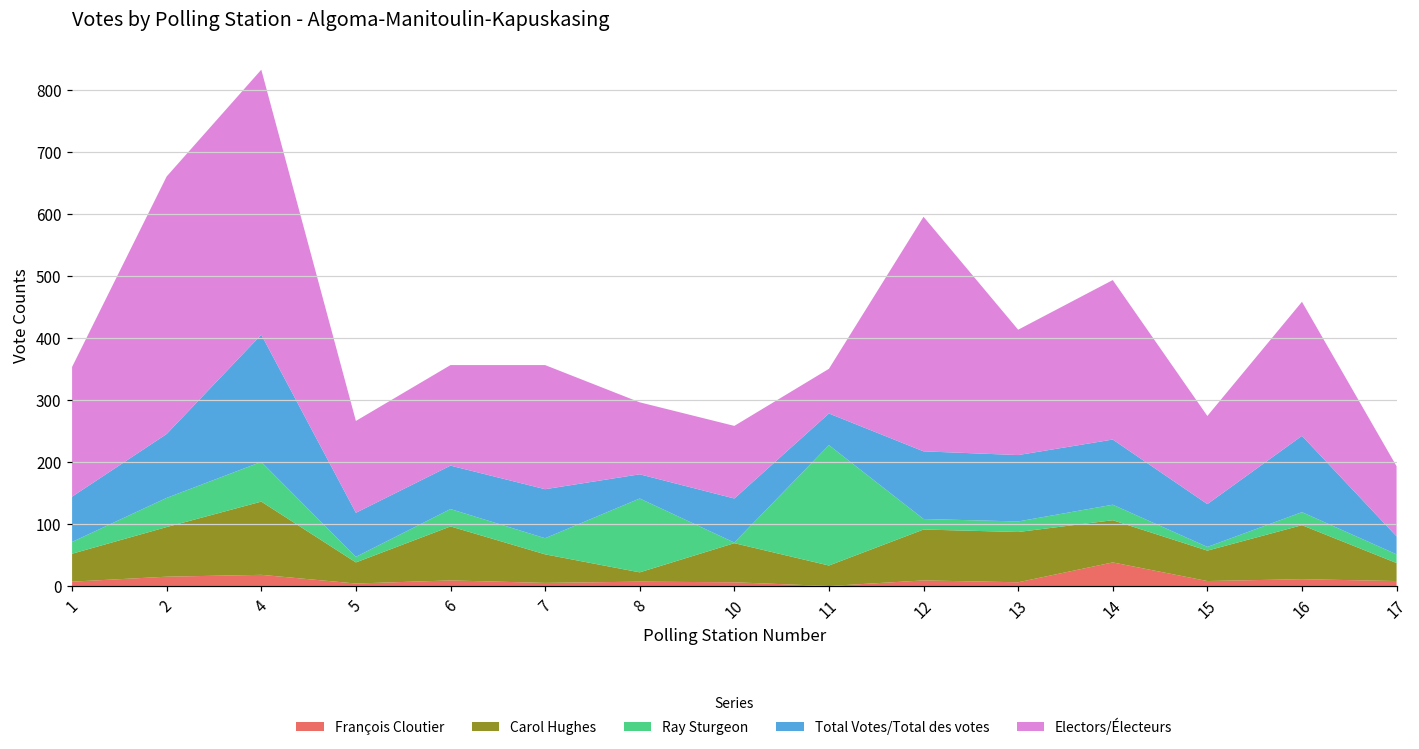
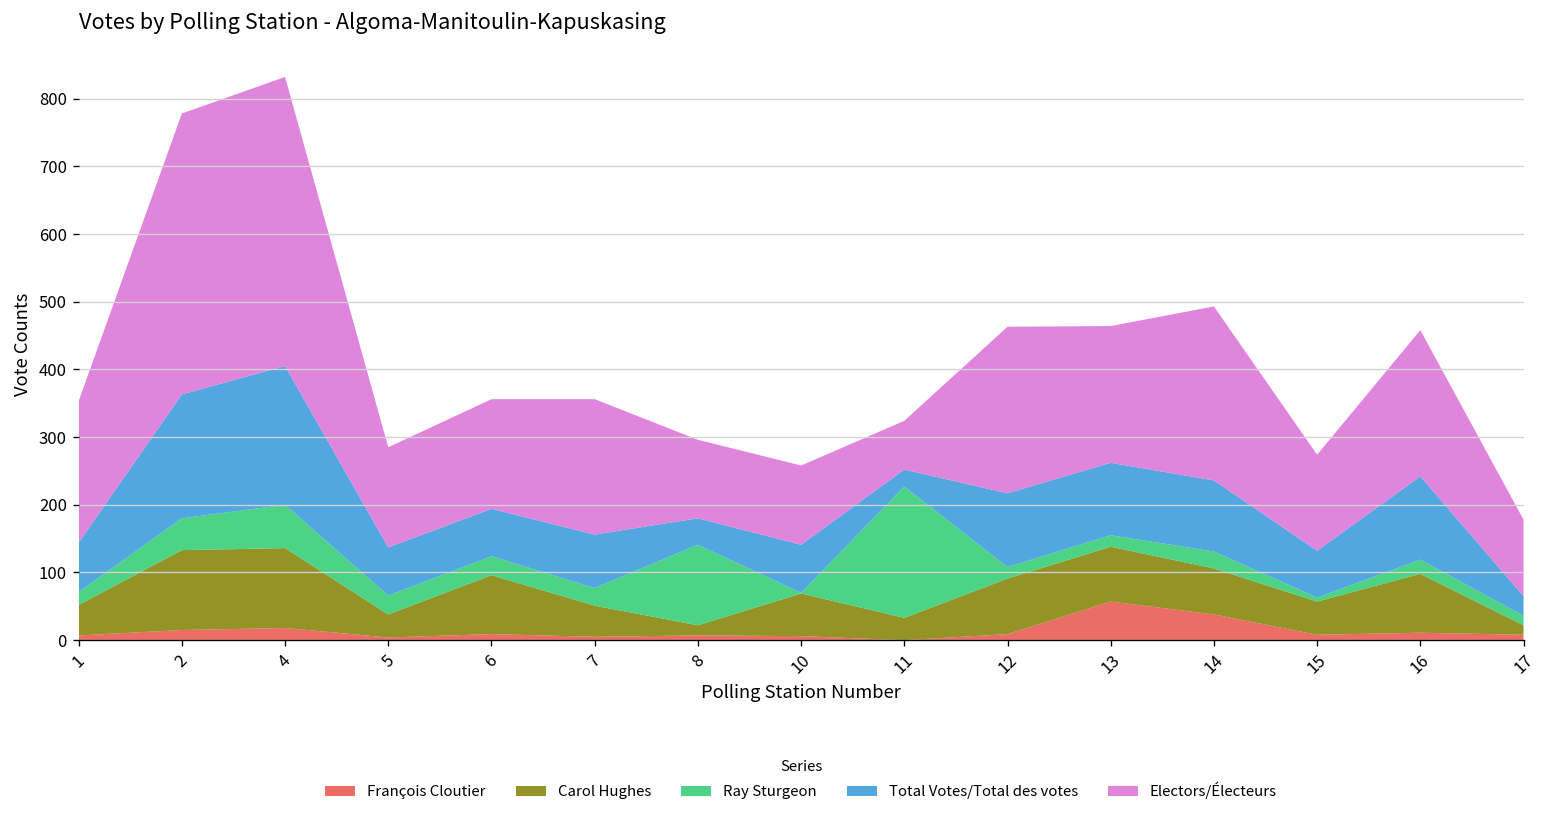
  {
    "François Cloutier": {
      "1": 10,
      "2": 20,
      "4": 20,
      "6": 10,
      "7": 10,
      "8": 10,
      "10": 10,
      "11": 0,
      "12": 10,
-     "13": 10,
+     "13": 60,
      "14": 40,
      "15": 10,
      "16": 10,
      "17": 10
    },
    "Carol Hughes": {
      "1": 50,
-     "2": 80,
+     "2": 120,
      "4": 120,
      "5": 30,
      "6": 90,
      "7": 50,
      "8": 20,
      "11": 30,
      "12": 80,
      "13": 80,
      "14": 70,
      "15": 50,
      "16": 90,
-     "17": 30
+     "17": 10
    },
    "Ray Sturgeon": {
      "1": 20,
      "2": 50,
      "4": 60,
-     "5": 10,
+     "5": 30,
      "6": 30,
      "7": 30,
      "8": 120,
      "11": 190,
      "12": 20,
      "13": 20,
      "14": 30,
      "15": 10,
      "16": 20,
      "17": 10
    },
    "Total Votes/Total des votes": {
      "1": 70,
-     "2": 100,
+     "2": 180,
      "4": 210,
      "5": 70,
      "6": 70,
      "7": 80,
      "8": 40,
      "10": 70,
-     "11": 50,
+     "11": 30,
      "12": 110,
      "13": 110,
      "14": 110,
      "15": 70,
      "16": 120,
      "17": 30
    },
    "Electors/Électeurs": {
      "1": 210,
      "2": 420,
      "4": 430,
      "5": 150,
      "6": 160,
      "7": 200,
      "8": 120,
      "10": 120,
      "11": 70,
-     "12": 380,
+     "12": 250,
      "13": 200,
      "14": 260,
      "15": 140,
      "16": 220,
      "17": 110
    }
  }
